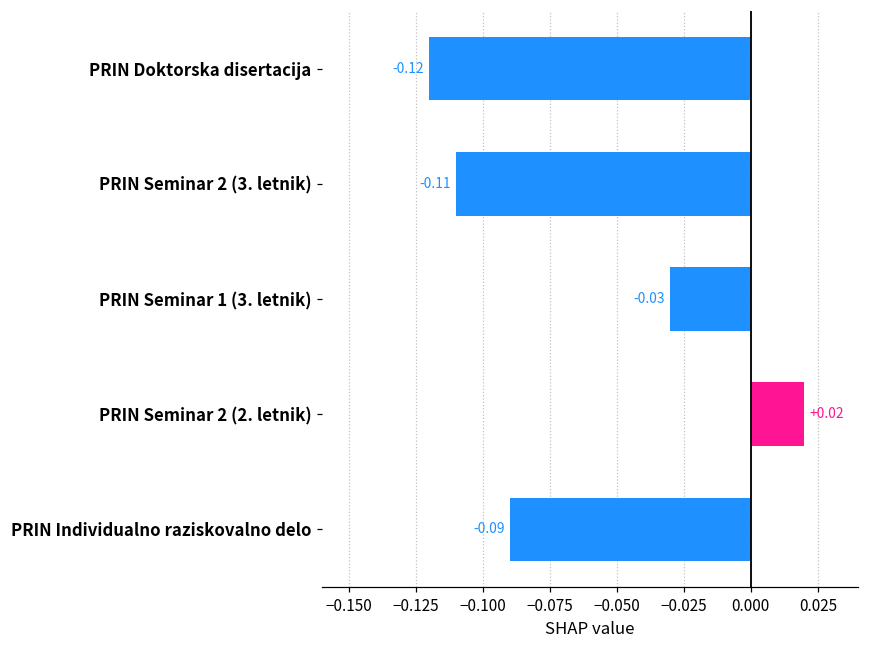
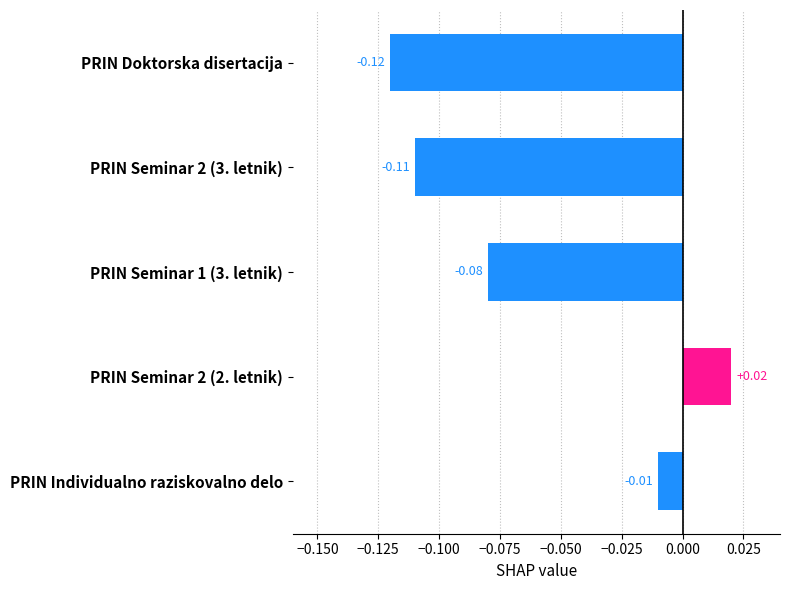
  {
    "PRIN Doktorska disertacija": "-0.12",
    "PRIN Seminar 2 (3. letnik)": "-0.11",
-   "PRIN Seminar 1 (3. letnik)": "-0.03",
+   "PRIN Seminar 1 (3. letnik)": "-0.08",
    "PRIN Seminar 2 (2. letnik)": "+0.02",
-   "PRIN Individualno raziskovalno delo": "-0.09"
+   "PRIN Individualno raziskovalno delo": "-0.01"
  }
